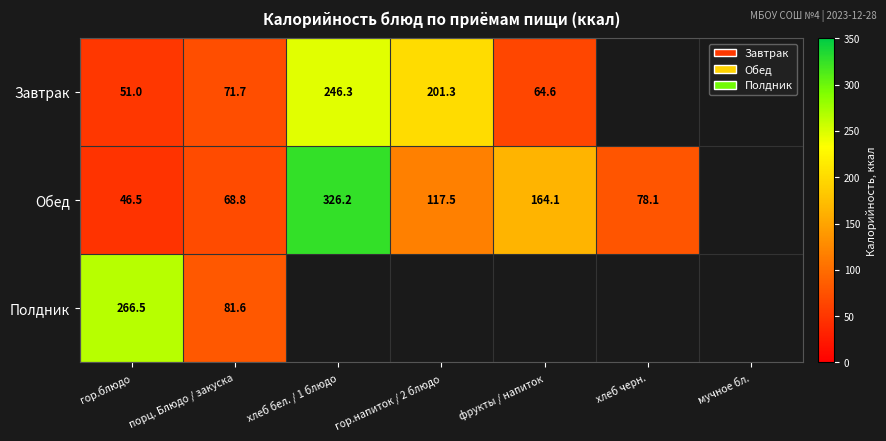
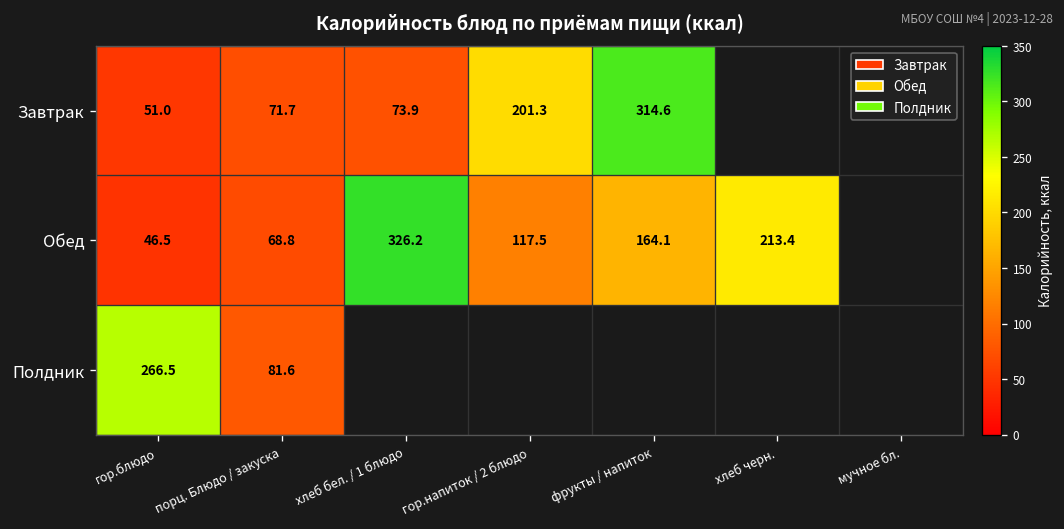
  {
    "Завтрак": {
      "гор.блюдо": 51.0,
      "порц. Блюдо / закуска": 71.7,
-     "хлеб бел. / 1 блюдо": 246.3,
+     "хлеб бел. / 1 блюдо": 73.9,
      "гор.напиток / 2 блюдо": 201.3,
-     "фрукты / напиток": 64.6
+     "фрукты / напиток": 314.6
    },
    "Обед": {
      "гор.блюдо": 46.5,
      "порц. Блюдо / закуска": 68.8,
      "хлеб бел. / 1 блюдо": 326.2,
      "гор.напиток / 2 блюдо": 117.5,
      "фрукты / напиток": 164.1,
-     "хлеб черн.": 78.1
+     "хлеб черн.": 213.4
    },
    "Полдник": {
      "гор.блюдо": 266.5,
      "порц. Блюдо / закуска": 81.6
    }
  }
